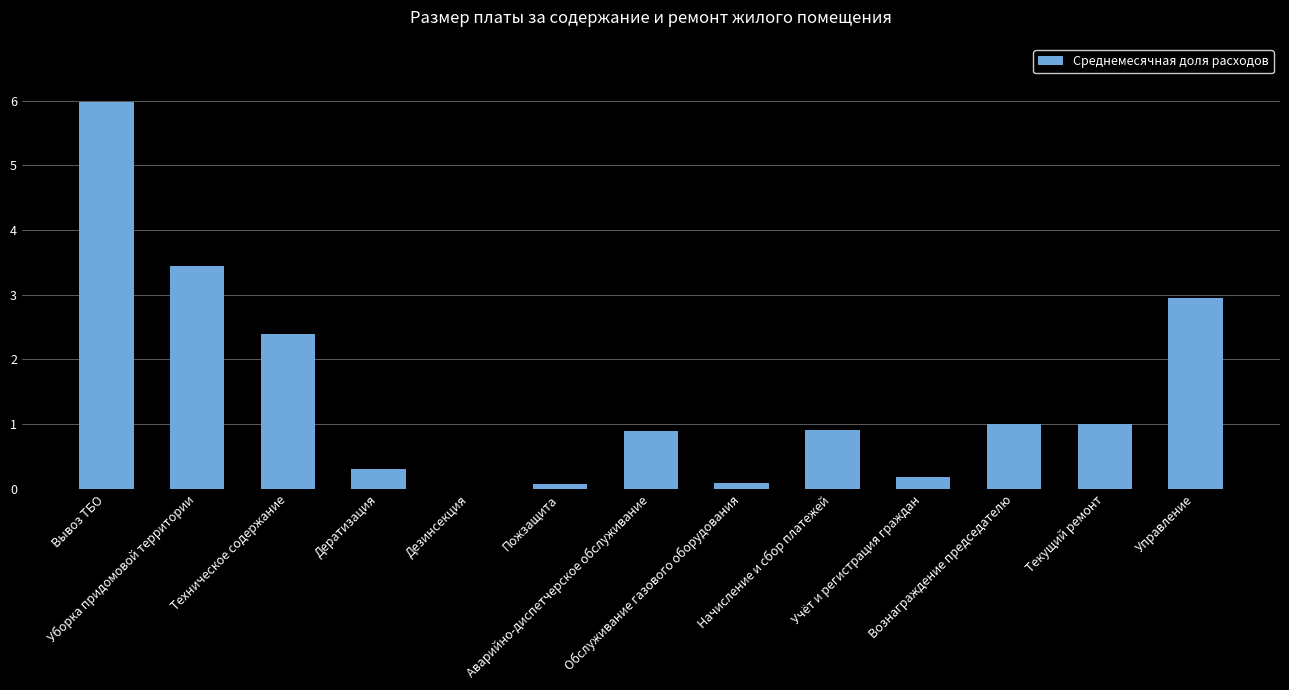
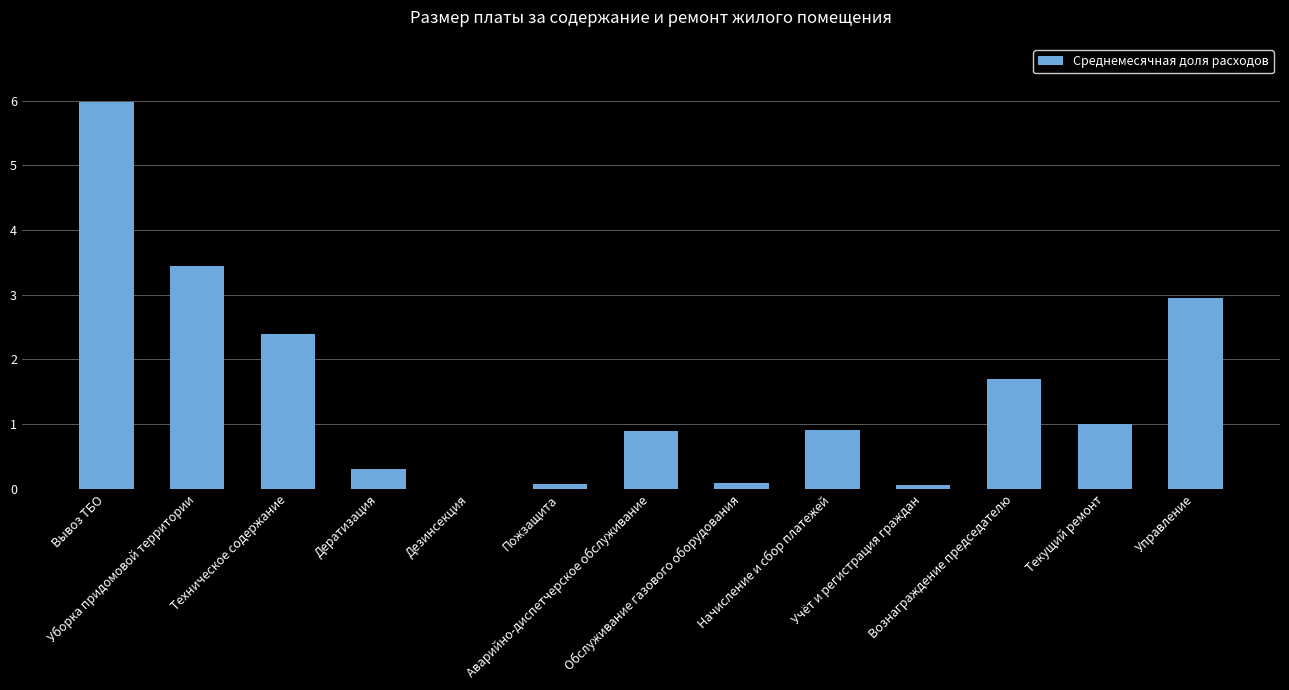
  {
    "Вывоз ТБО": 6.0,
    "Уборка придомовой территории": 3.4,
    "Техническое содержание": 2.4,
    "Дератизация": 0.3,
    "Дезинсекция": 0.0,
    "Пожзащита": 0.1,
    "Аварийно-диспетчерское обслуживание": 0.9,
    "Обслуживание газового оборудования": 0.1,
    "Начисление и сбор платежей": 0.9,
-   "Учёт и регистрация граждан": 0.2,
-   "Вознаграждение председателю": 1.0,
+   "Учёт и регистрация граждан": 0.1,
+   "Вознаграждение председателю": 1.7,
    "Текущий ремонт": 1.0,
    "Управление": 3.0
  }
